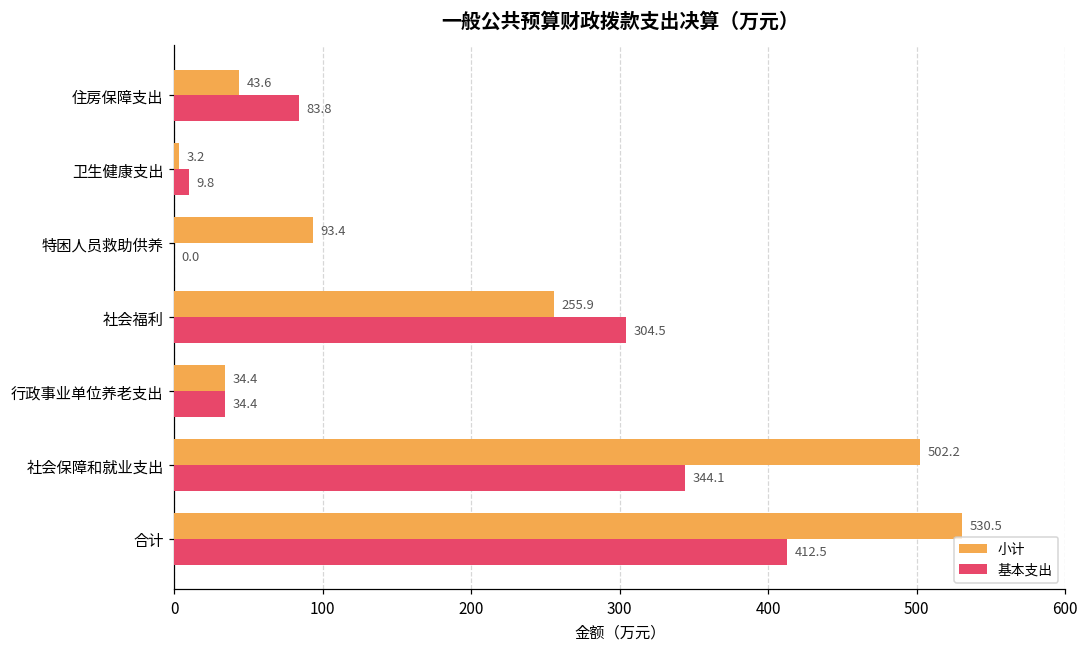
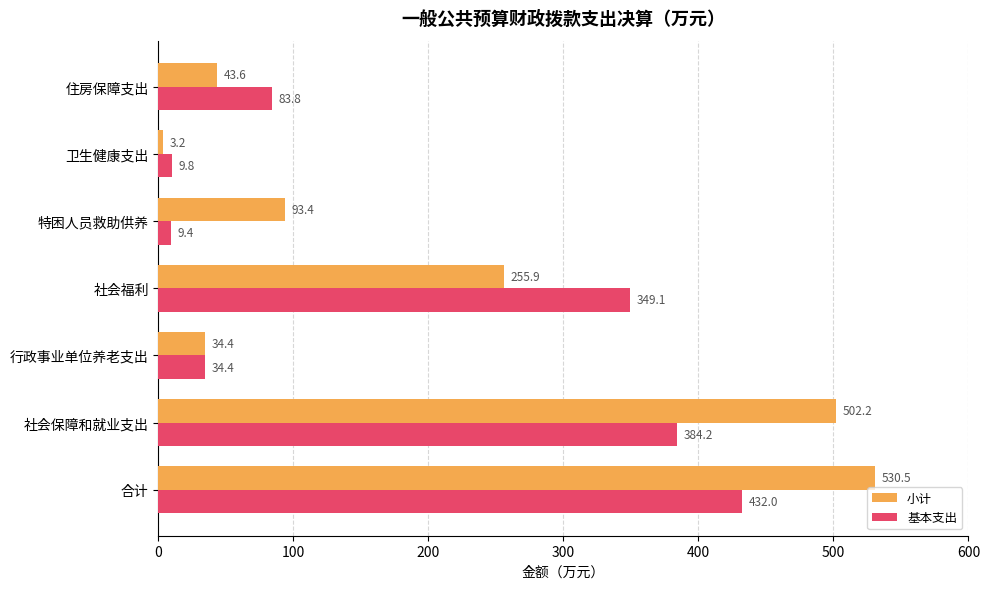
  {
    "小计": {
      "住房保障支出": 43.6,
      "卫生健康支出": 3.2,
      "特困人员救助供养": 93.4,
      "社会福利": 255.9,
      "行政事业单位养老支出": 34.4,
      "社会保障和就业支出": 502.2,
      "合计": 530.5
    },
    "基本支出": {
      "住房保障支出": 83.8,
      "卫生健康支出": 9.8,
-     "特困人员救助供养": 0.0,
-     "社会福利": 304.5,
+     "特困人员救助供养": 9.4,
+     "社会福利": 349.1,
      "行政事业单位养老支出": 34.4,
-     "社会保障和就业支出": 344.1,
-     "合计": 412.5
+     "社会保障和就业支出": 384.2,
+     "合计": 432.0
    }
  }
